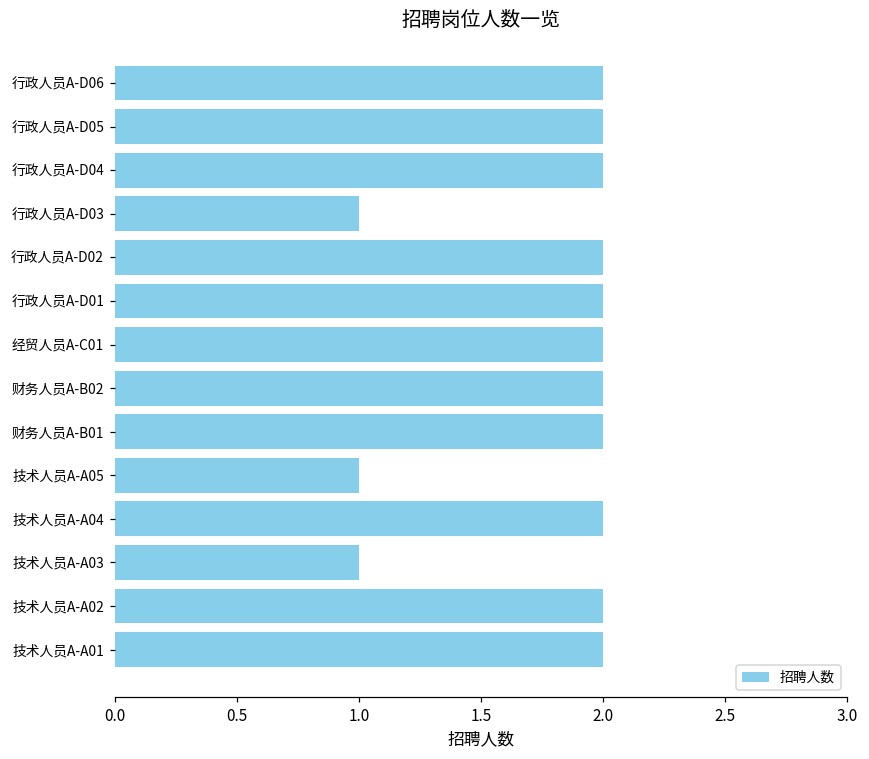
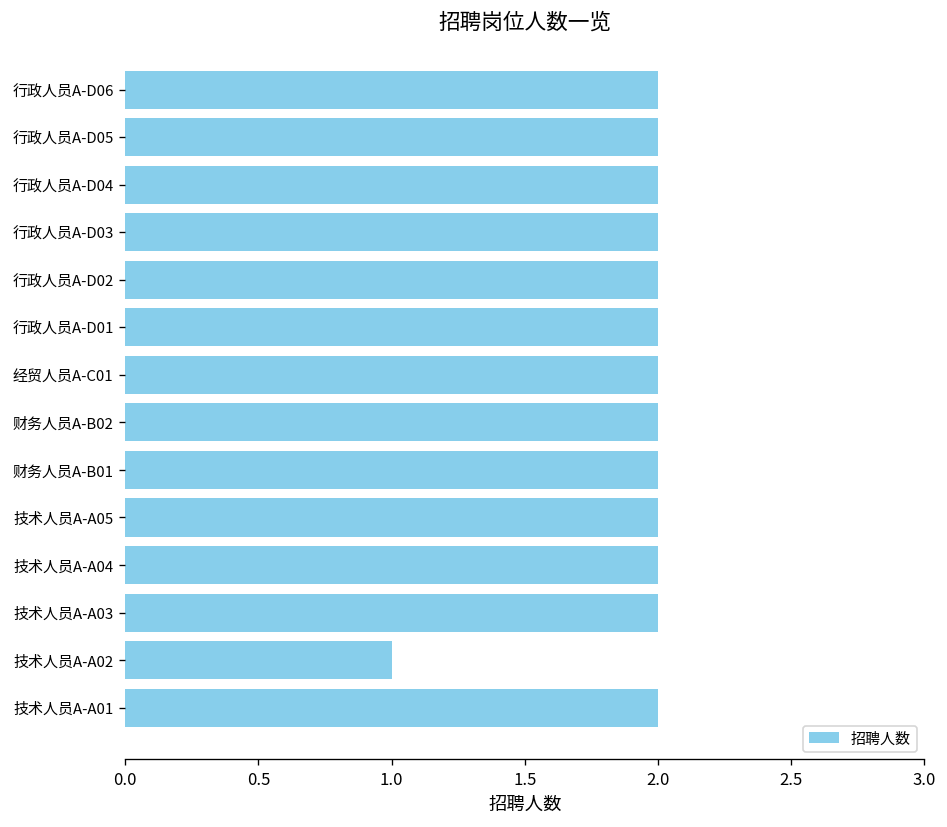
  {
    "行政人员A-D06": 2,
    "行政人员A-D05": 2,
    "行政人员A-D04": 2,
-   "行政人员A-D03": 1,
+   "行政人员A-D03": 2,
    "行政人员A-D02": 2,
    "行政人员A-D01": 2,
    "经贸人员A-C01": 2,
    "财务人员A-B02": 2,
    "财务人员A-B01": 2,
-   "技术人员A-A05": 1,
+   "技术人员A-A05": 2,
    "技术人员A-A04": 2,
-   "技术人员A-A03": 1,
-   "技术人员A-A02": 2,
+   "技术人员A-A03": 2,
+   "技术人员A-A02": 1,
    "技术人员A-A01": 2
  }
